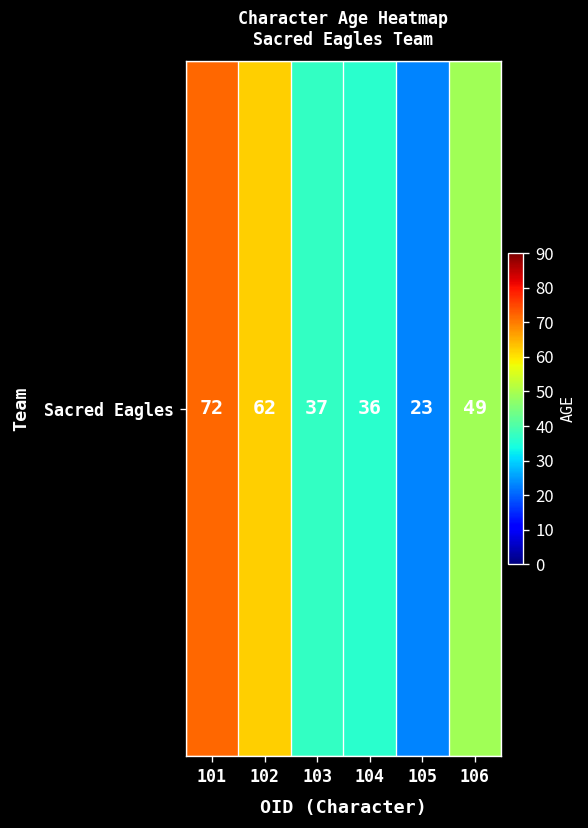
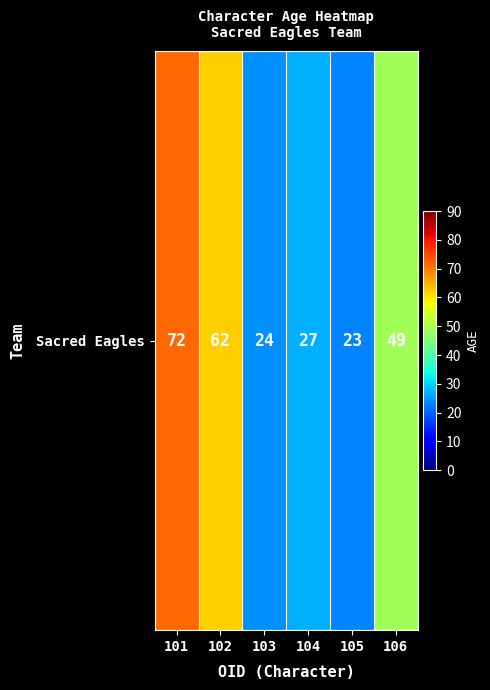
  {
    "Sacred Eagles": {
      "101": 72,
      "102": 62,
-     "103": 37,
-     "104": 36,
+     "103": 24,
+     "104": 27,
      "105": 23,
      "106": 49
    }
  }
